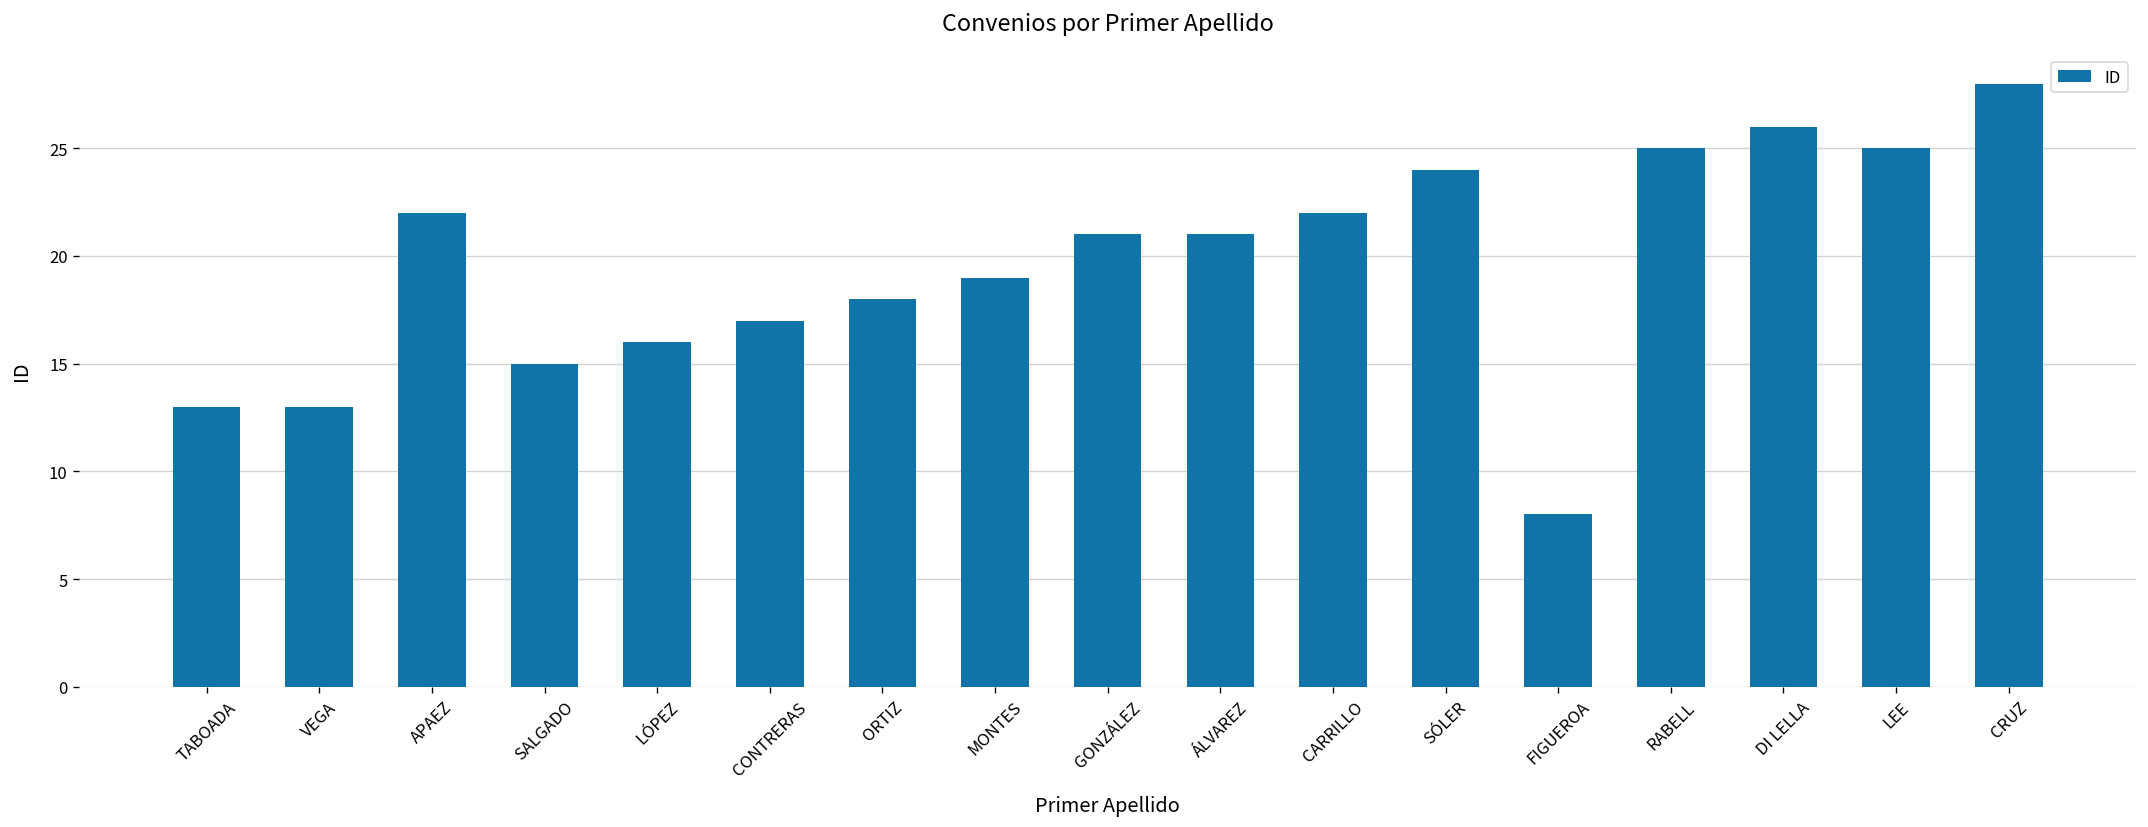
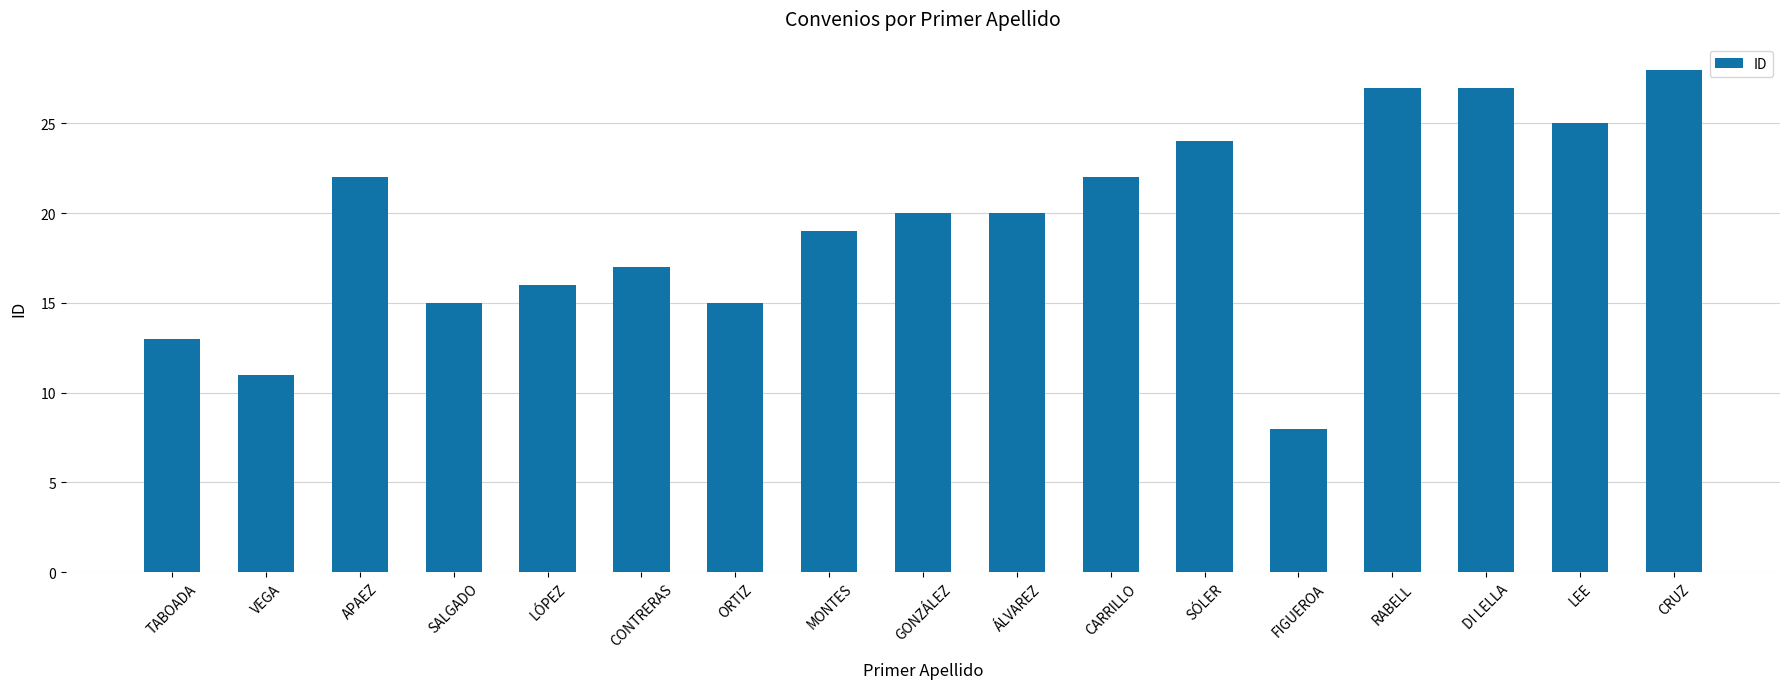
  {
    "TABOADA": 13,
-   "VEGA": 13,
+   "VEGA": 11,
    "APAEZ": 22,
    "SALGADO": 15,
    "LÓPEZ": 16,
    "CONTRERAS": 17,
-   "ORTIZ": 18,
+   "ORTIZ": 15,
    "MONTES": 19,
-   "GONZÁLEZ": 21,
-   "ÁLVAREZ": 21,
+   "GONZÁLEZ": 20,
+   "ÁLVAREZ": 20,
    "CARRILLO": 22,
    "SÓLER": 24,
    "FIGUEROA": 8,
-   "RABELL": 25,
-   "DI LELLA": 26,
+   "RABELL": 27,
+   "DI LELLA": 27,
    "LEE": 25,
    "CRUZ": 28
  }
